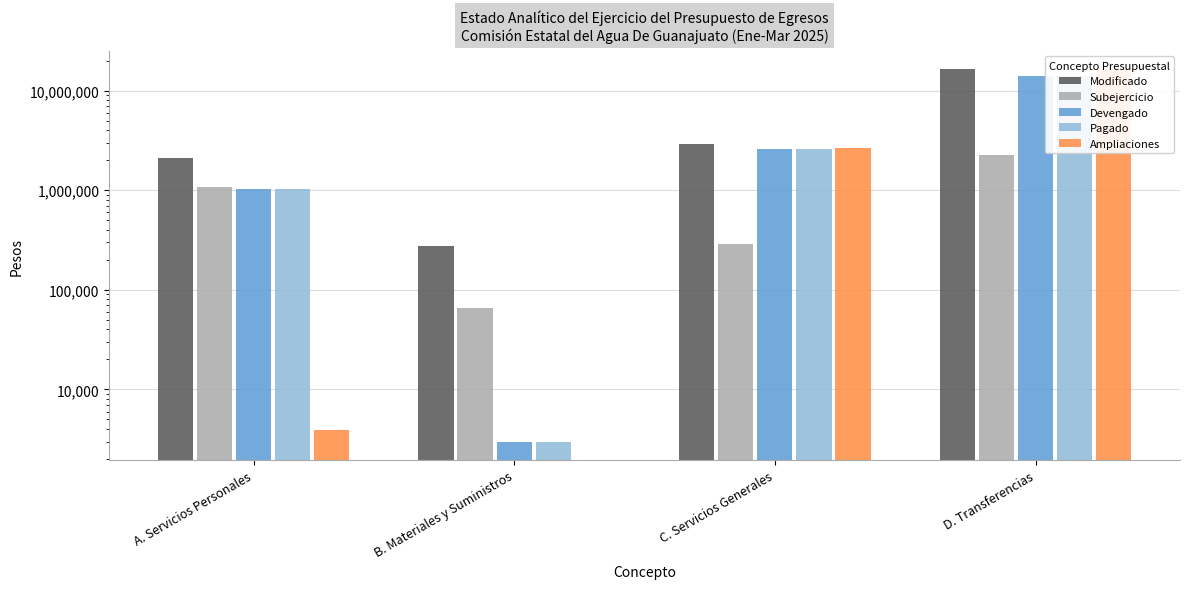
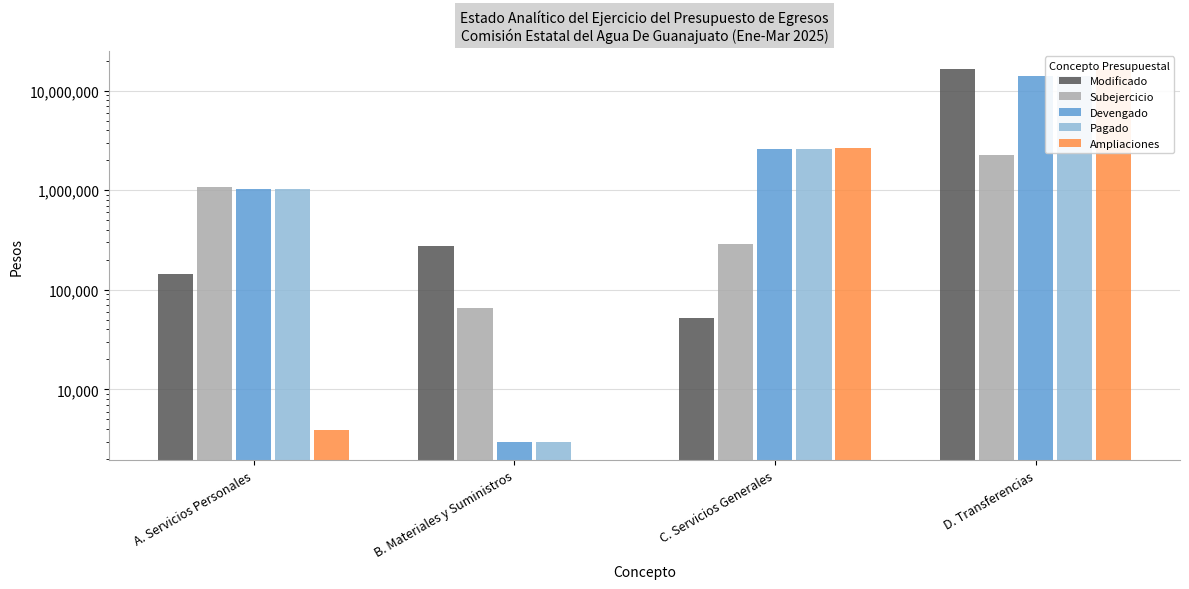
  {
    "Modificado": {
-     "A. Servicios Personales": "2,100,000",
+     "A. Servicios Personales": "140,000",
      "B. Materiales y Suministros": "270,000",
-     "C. Servicios Generales": "2,900,000",
+     "C. Servicios Generales": "50,000",
      "D. Transferencias": "16,000,000"
    },
    "Ampliaciones": {
      "A. Servicios Personales": "3,900",
      "C. Servicios Generales": "2,600,000"
    }
  }
